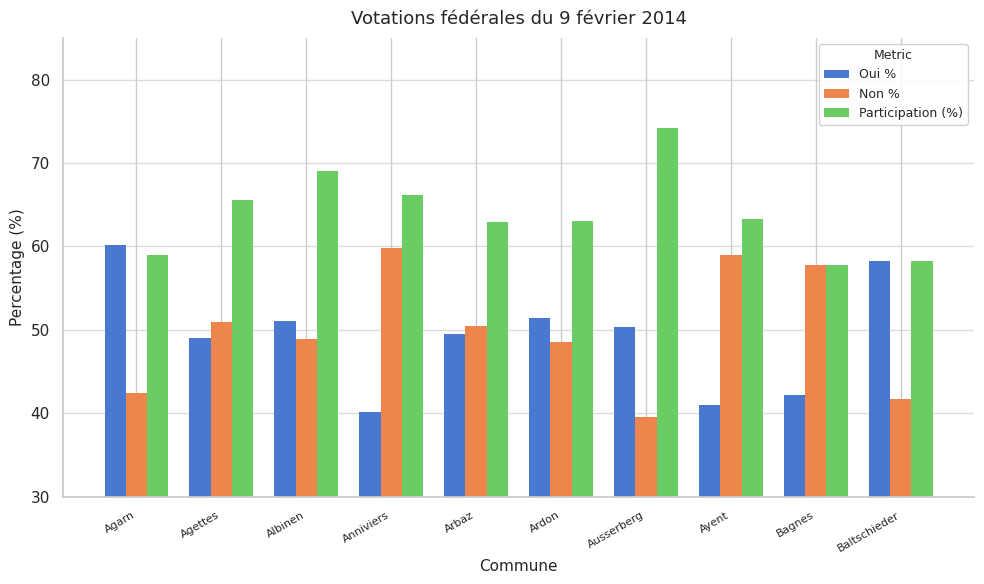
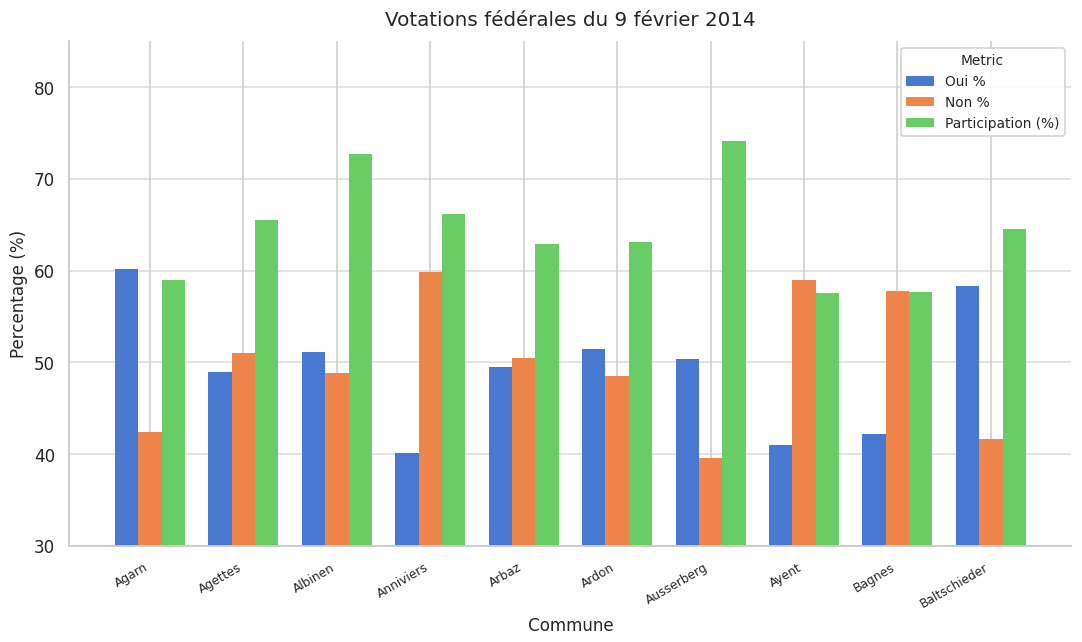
  {
    "Oui %": {
      "Agarn": 60,
      "Agettes": 49,
      "Albinen": 51,
      "Anniviers": 40,
      "Arbaz": 49,
      "Ardon": 51,
      "Ausserberg": 50,
      "Ayent": 41,
      "Bagnes": 42,
      "Baltschieder": 58
    },
    "Non %": {
      "Agarn": 42,
      "Agettes": 51,
      "Albinen": 49,
      "Anniviers": 60,
      "Arbaz": 51,
      "Ardon": 49,
      "Ausserberg": 40,
      "Ayent": 59,
      "Bagnes": 58,
      "Baltschieder": 42
    },
    "Participation (%)": {
      "Agarn": 59,
      "Agettes": 66,
-     "Albinen": 69,
+     "Albinen": 73,
      "Anniviers": 66,
      "Arbaz": 63,
      "Ardon": 63,
      "Ausserberg": 74,
-     "Ayent": 63,
+     "Ayent": 58,
      "Bagnes": 58,
-     "Baltschieder": 58
+     "Baltschieder": 65
    }
  }
